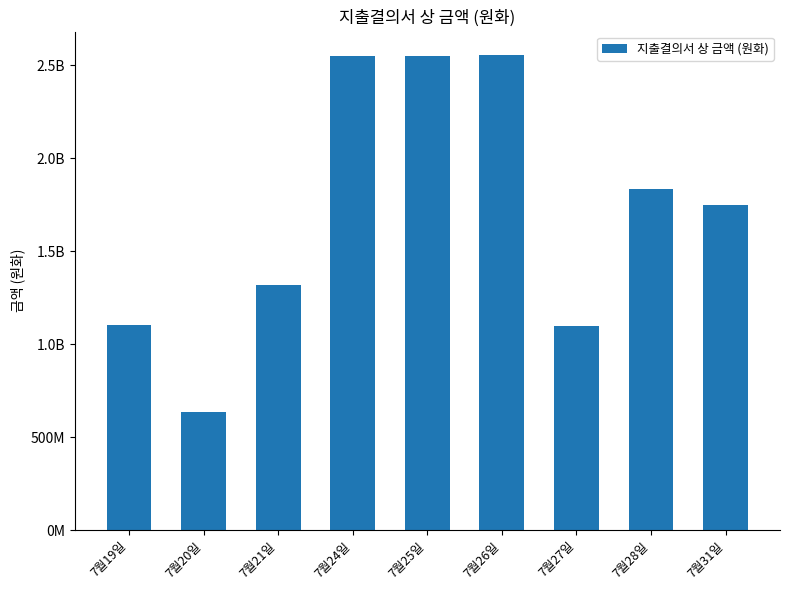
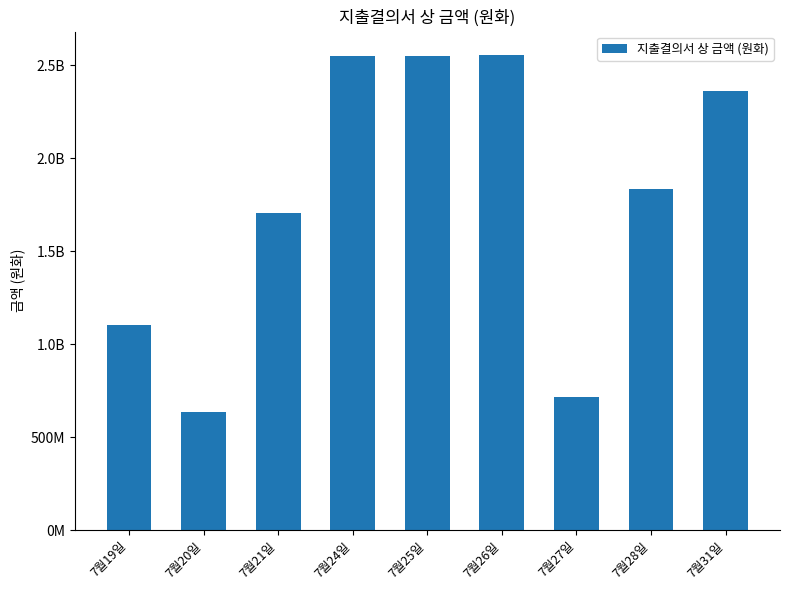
  {
    "7월19일": 1100000000,
    "7월20일": 630000000,
-   "7월21일": 1320000000,
+   "7월21일": 1710000000,
    "7월24일": 2550000000,
    "7월25일": 2550000000,
    "7월26일": 2550000000,
-   "7월27일": 1100000000,
+   "7월27일": 720000000,
    "7월28일": 1830000000,
-   "7월31일": 1750000000
+   "7월31일": 2360000000
  }
